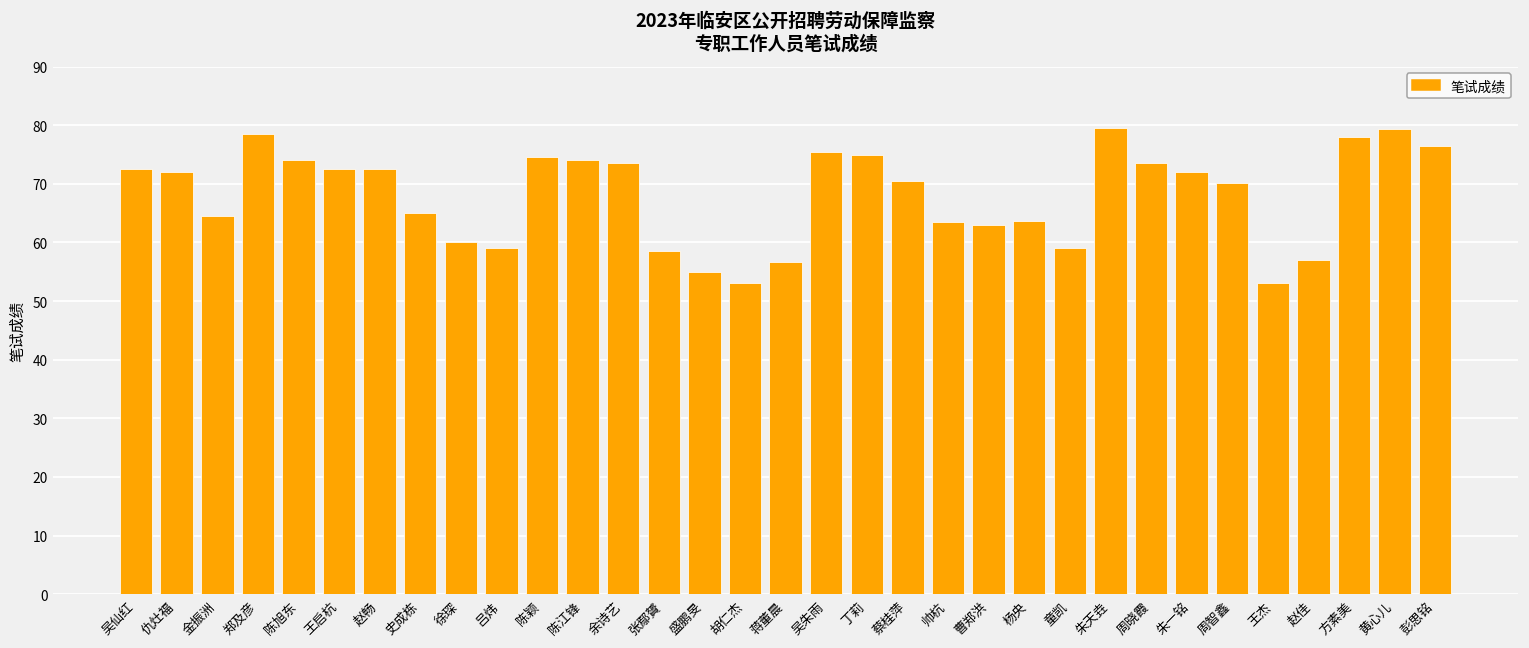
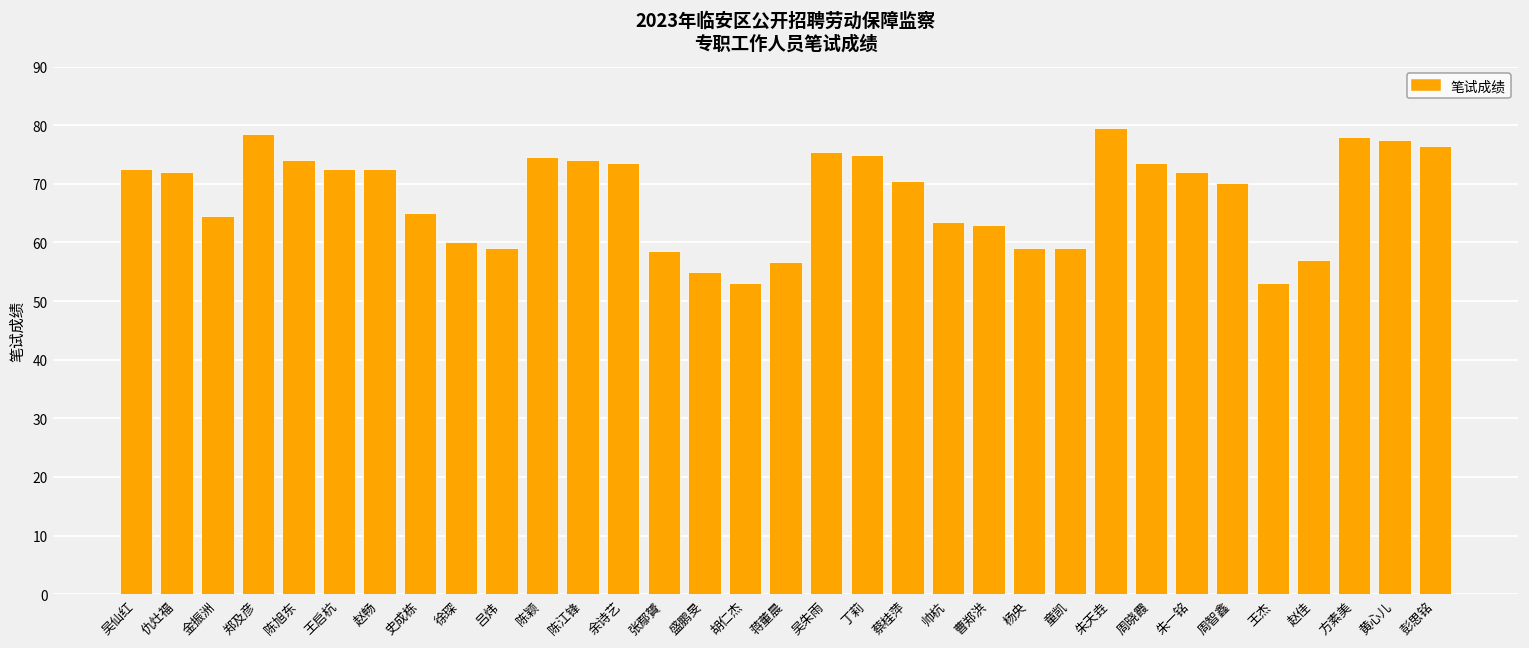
  {
    "吴仙红": 73,
    "仇灶福": 72,
    "金振洲": 65,
    "郑及彦": 79,
    "陈旭东": 74,
    "王启杭": 73,
    "赵畅": 73,
    "史成栋": 65,
    "徐琛": 60,
    "吕炜": 59,
    "陈颖": 75,
    "陈江锋": 74,
    "余诗艺": 74,
    "张鄢贇": 59,
    "盛鹏旻": 55,
    "胡仁杰": 53,
    "蒋董晨": 57,
    "吴朱雨": 76,
    "丁莉": 75,
    "蔡桂萍": 71,
    "帅杭": 64,
    "曹郑洪": 63,
-   "杨央": 64,
+   "杨央": 59,
    "童凯": 59,
    "朱天垚": 80,
    "周晓霞": 74,
    "朱一铭": 72,
    "周智鑫": 70,
    "王杰": 53,
    "赵佳": 57,
    "方素美": 78,
-   "黄心儿": 79,
+   "黄心儿": 78,
    "彭思铭": 77
  }
